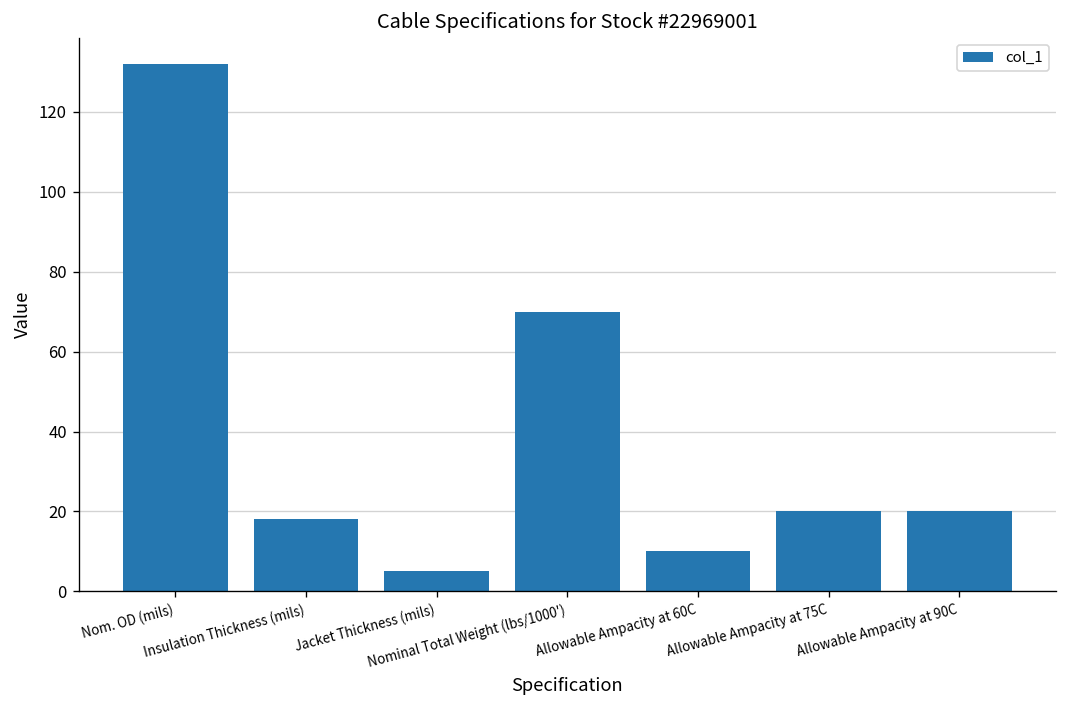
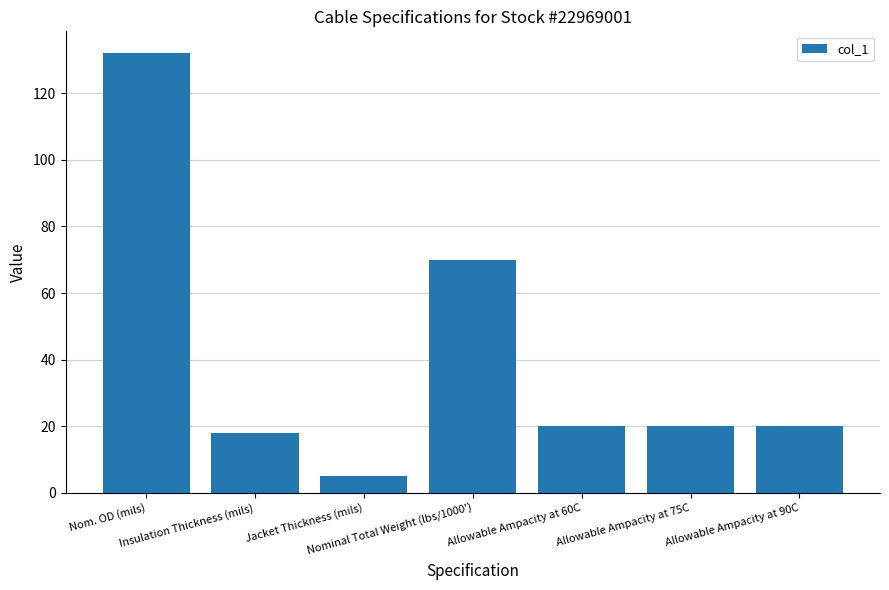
  {
    "Nom. OD (mils)": 132,
    "Insulation Thickness (mils)": 18,
    "Jacket Thickness (mils)": 5,
    "Nominal Total Weight (lbs/1000')": 70,
-   "Allowable Ampacity at 60C": 10,
+   "Allowable Ampacity at 60C": 20,
    "Allowable Ampacity at 75C": 20,
    "Allowable Ampacity at 90C": 20
  }
